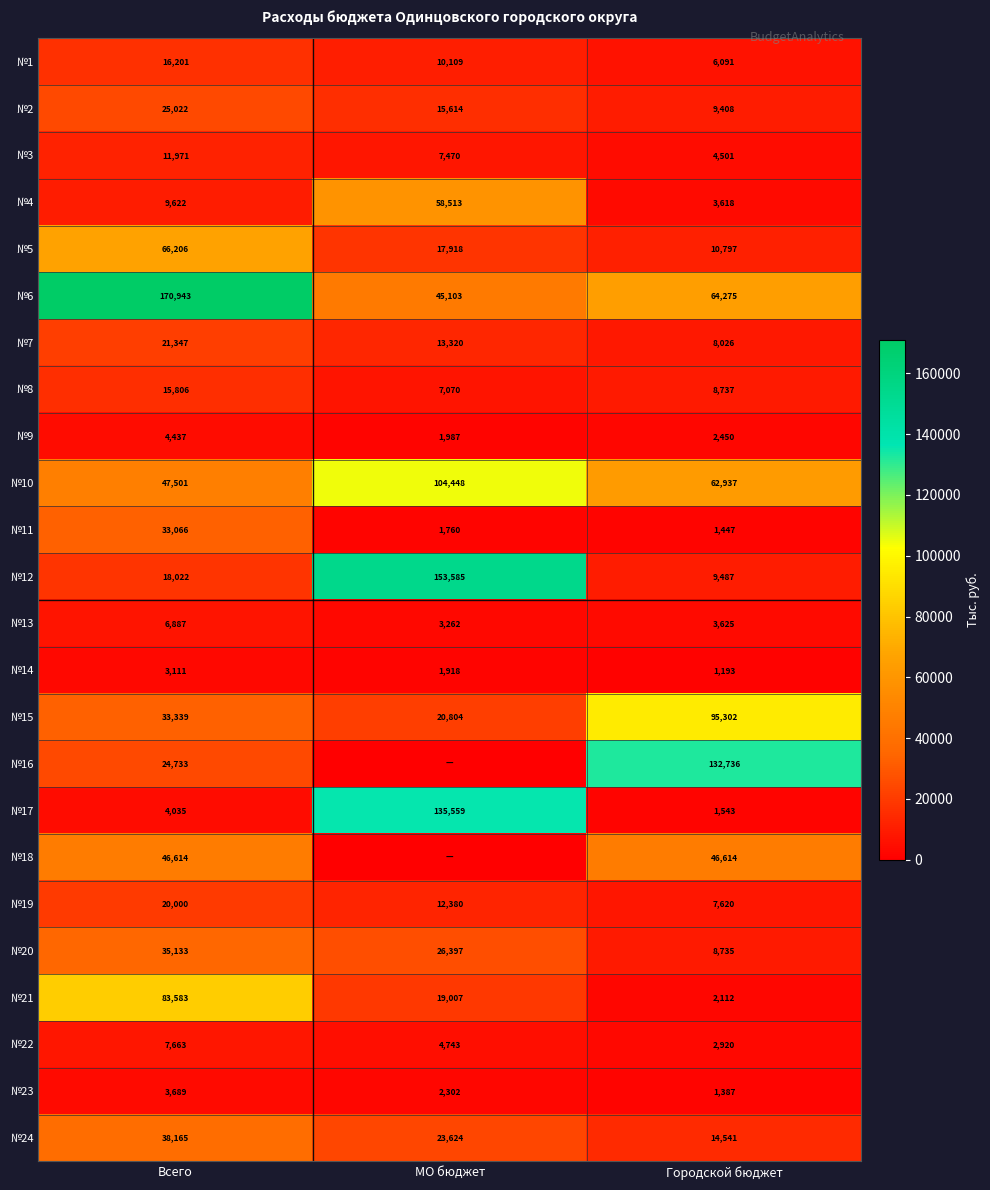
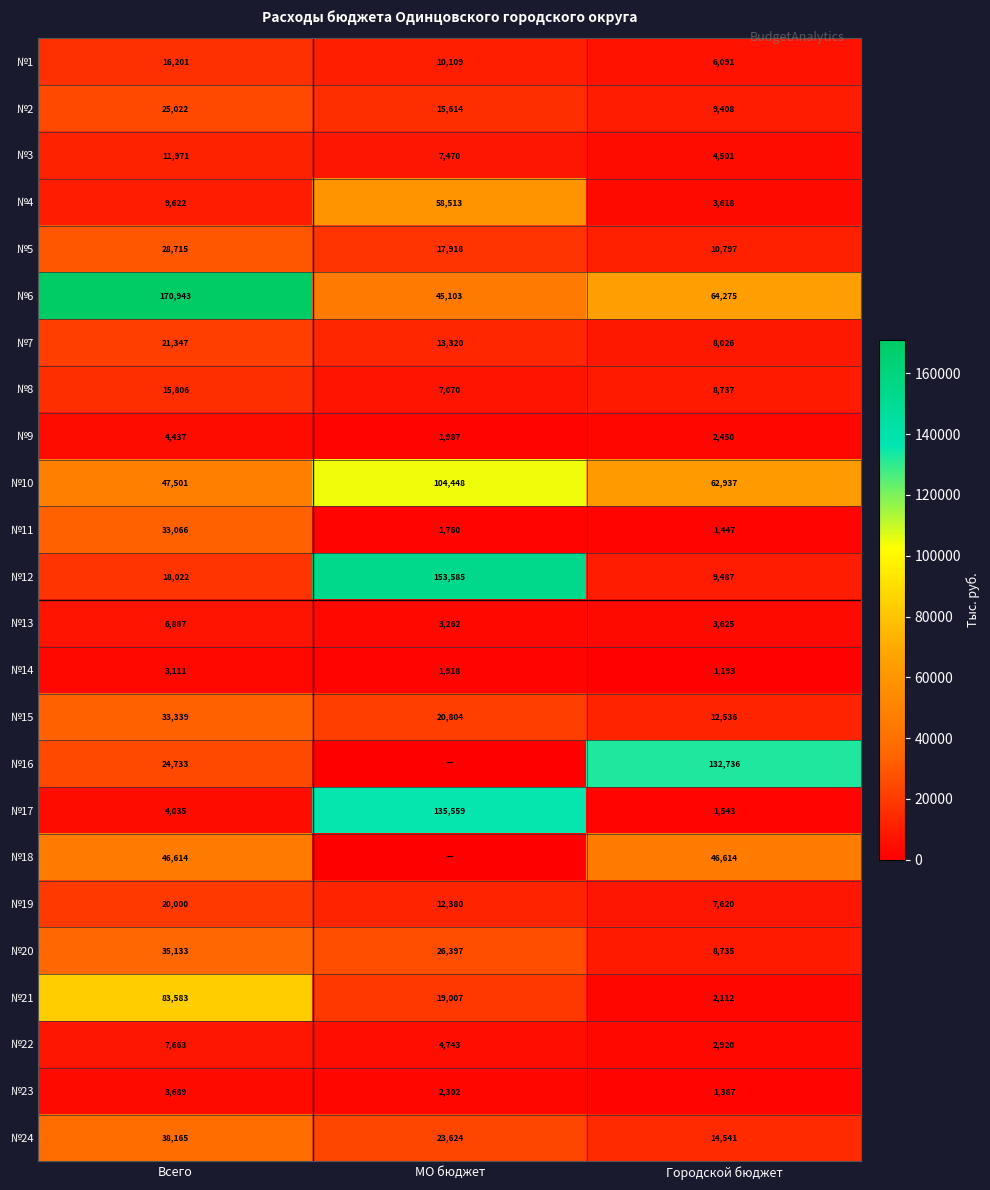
  {
    "№1": {
      "Всего": "16,201",
      "МО бюджет": "10,109",
      "Городской бюджет": "6,091"
    },
    "№2": {
      "Всего": "25,022",
      "МО бюджет": "15,614",
      "Городской бюджет": "9,408"
    },
    "№3": {
      "Всего": "11,971",
      "МО бюджет": "7,470",
      "Городской бюджет": "4,501"
    },
    "№4": {
      "Всего": "9,622",
      "МО бюджет": "58,513",
      "Городской бюджет": "3,618"
    },
    "№5": {
-     "Всего": "66,206",
+     "Всего": "28,715",
      "МО бюджет": "17,918",
      "Городской бюджет": "10,797"
    },
    "№6": {
      "Всего": "170,943",
      "МО бюджет": "45,103",
      "Городской бюджет": "64,275"
    },
    "№7": {
      "Всего": "21,347",
      "МО бюджет": "13,320",
      "Городской бюджет": "8,026"
    },
    "№8": {
      "Всего": "15,806",
      "МО бюджет": "7,070",
      "Городской бюджет": "8,737"
    },
    "№9": {
      "Всего": "4,437",
      "МО бюджет": "1,987",
      "Городской бюджет": "2,450"
    },
    "№10": {
      "Всего": "47,501",
      "МО бюджет": "104,448",
      "Городской бюджет": "62,937"
    },
    "№11": {
      "Всего": "33,066",
      "МО бюджет": "1,760",
      "Городской бюджет": "1,447"
    },
    "№12": {
      "Всего": "18,022",
      "МО бюджет": "153,585",
      "Городской бюджет": "9,487"
    },
    "№13": {
      "Всего": "6,887",
      "МО бюджет": "3,262",
      "Городской бюджет": "3,625"
    },
    "№14": {
      "Всего": "3,111",
      "МО бюджет": "1,918",
      "Городской бюджет": "1,193"
    },
    "№15": {
      "Всего": "33,339",
      "МО бюджет": "20,804",
-     "Городской бюджет": "95,302"
+     "Городской бюджет": "12,536"
    },
    "№16": {
      "Всего": "24,733",
      "Городской бюджет": "132,736"
    },
    "№17": {
      "Всего": "4,035",
      "МО бюджет": "135,559",
      "Городской бюджет": "1,543"
    },
    "№18": {
      "Всего": "46,614",
      "Городской бюджет": "46,614"
    },
    "№19": {
      "Всего": "20,000",
      "МО бюджет": "12,380",
      "Городской бюджет": "7,620"
    },
    "№20": {
      "Всего": "35,133",
      "МО бюджет": "26,397",
      "Городской бюджет": "8,735"
    },
    "№21": {
      "Всего": "83,583",
      "МО бюджет": "19,007",
      "Городской бюджет": "2,112"
    },
    "№22": {
      "Всего": "7,663",
      "МО бюджет": "4,743",
      "Городской бюджет": "2,920"
    },
    "№23": {
      "Всего": "3,689",
      "МО бюджет": "2,302",
      "Городской бюджет": "1,387"
    },
    "№24": {
      "Всего": "38,165",
      "МО бюджет": "23,624",
      "Городской бюджет": "14,541"
    }
  }
